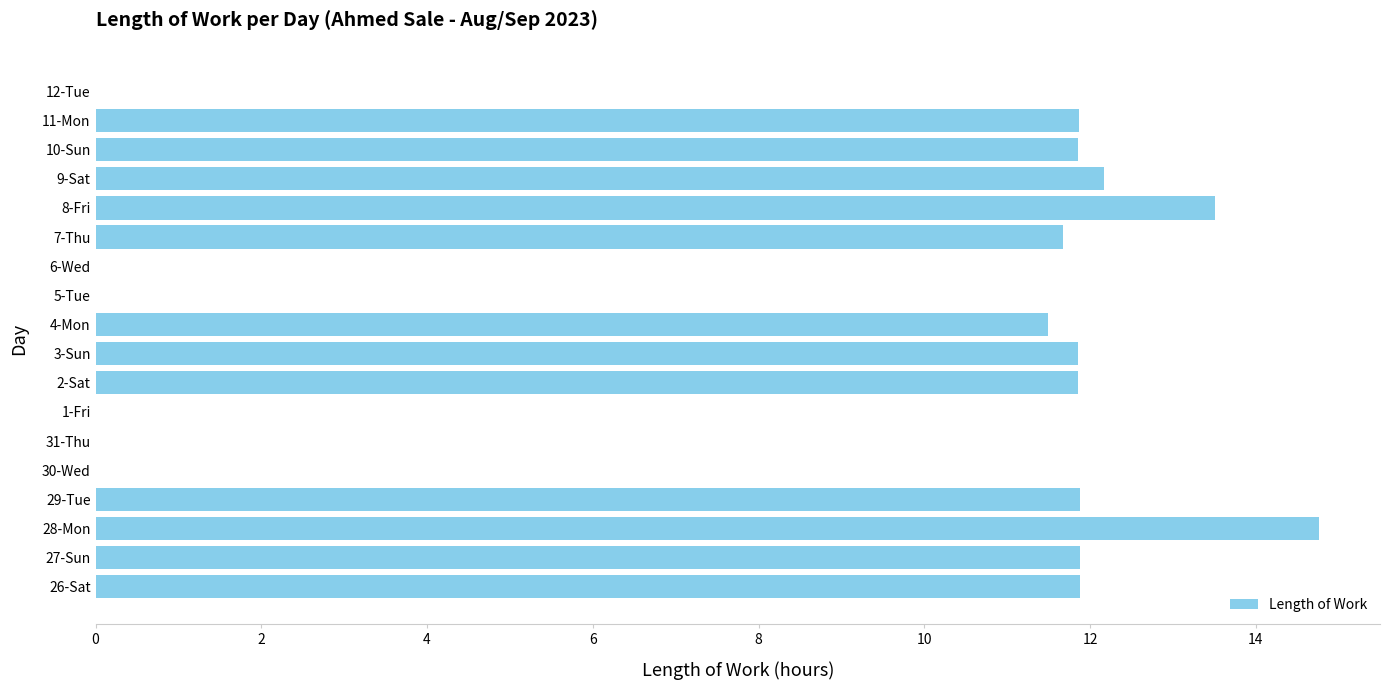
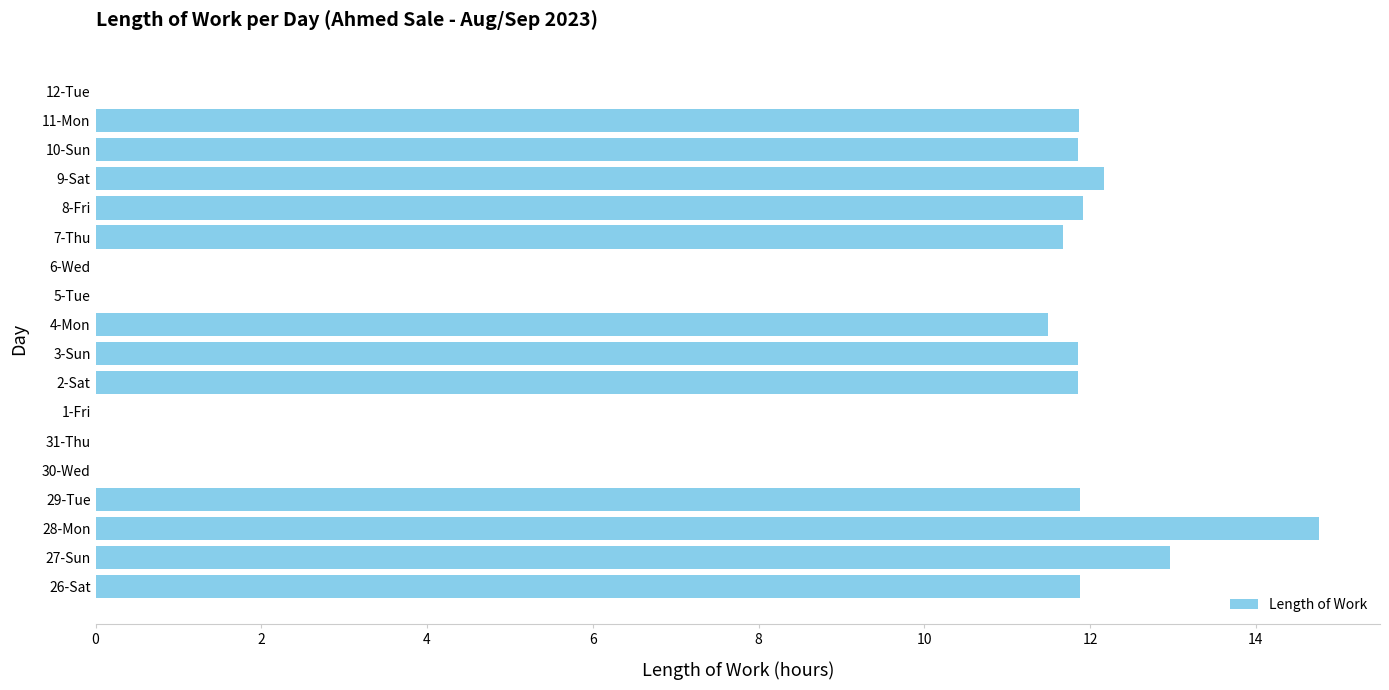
  {
    "12-Tue": 0.0,
    "11-Mon": 11.9,
    "10-Sun": 11.9,
    "9-Sat": 12.2,
-   "8-Fri": 13.5,
+   "8-Fri": 11.9,
    "7-Thu": 11.7,
    "6-Wed": 0.0,
    "5-Tue": 0.0,
    "4-Mon": 11.5,
    "3-Sun": 11.9,
    "2-Sat": 11.9,
    "1-Fri": 0.0,
    "31-Thu": 0.0,
    "30-Wed": 0.0,
    "29-Tue": 11.9,
    "28-Mon": 14.8,
-   "27-Sun": 11.9,
+   "27-Sun": 13.0,
    "26-Sat": 11.9
  }
